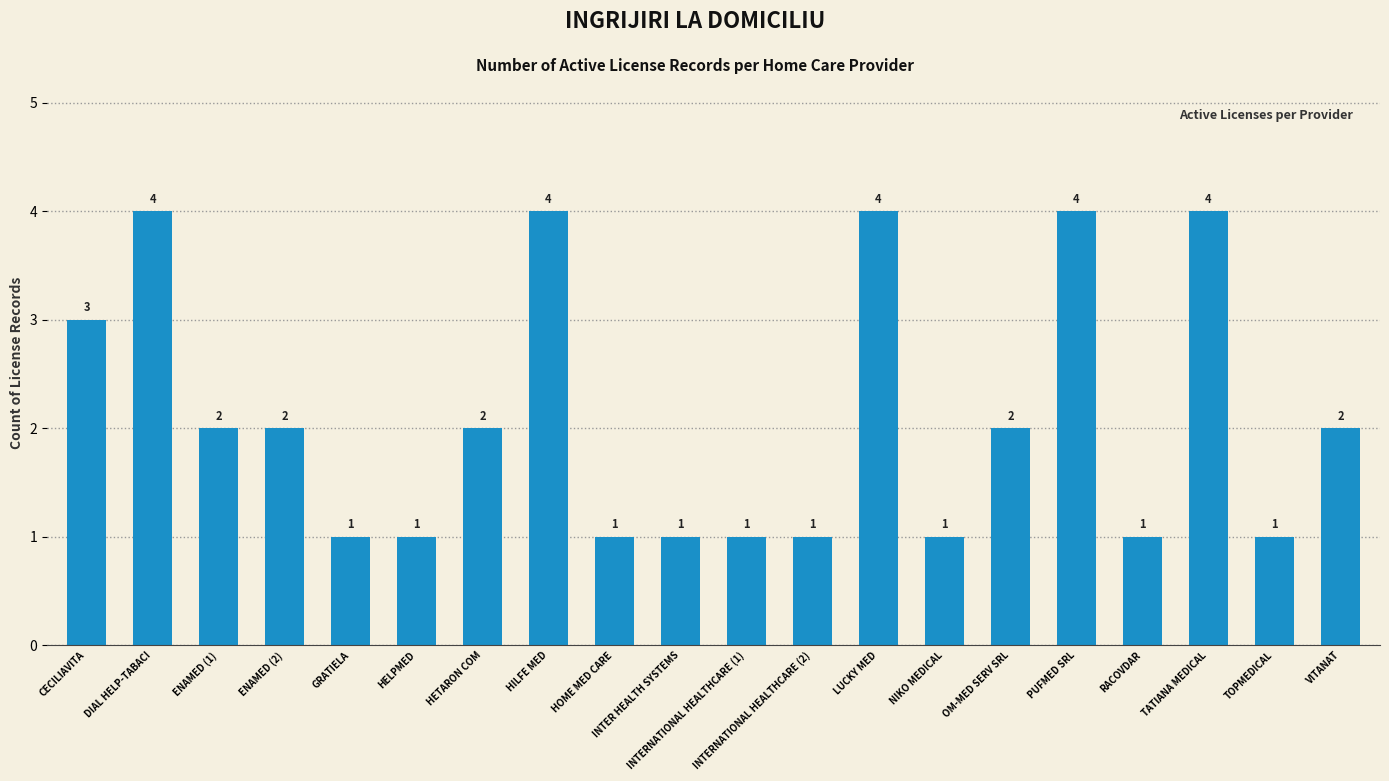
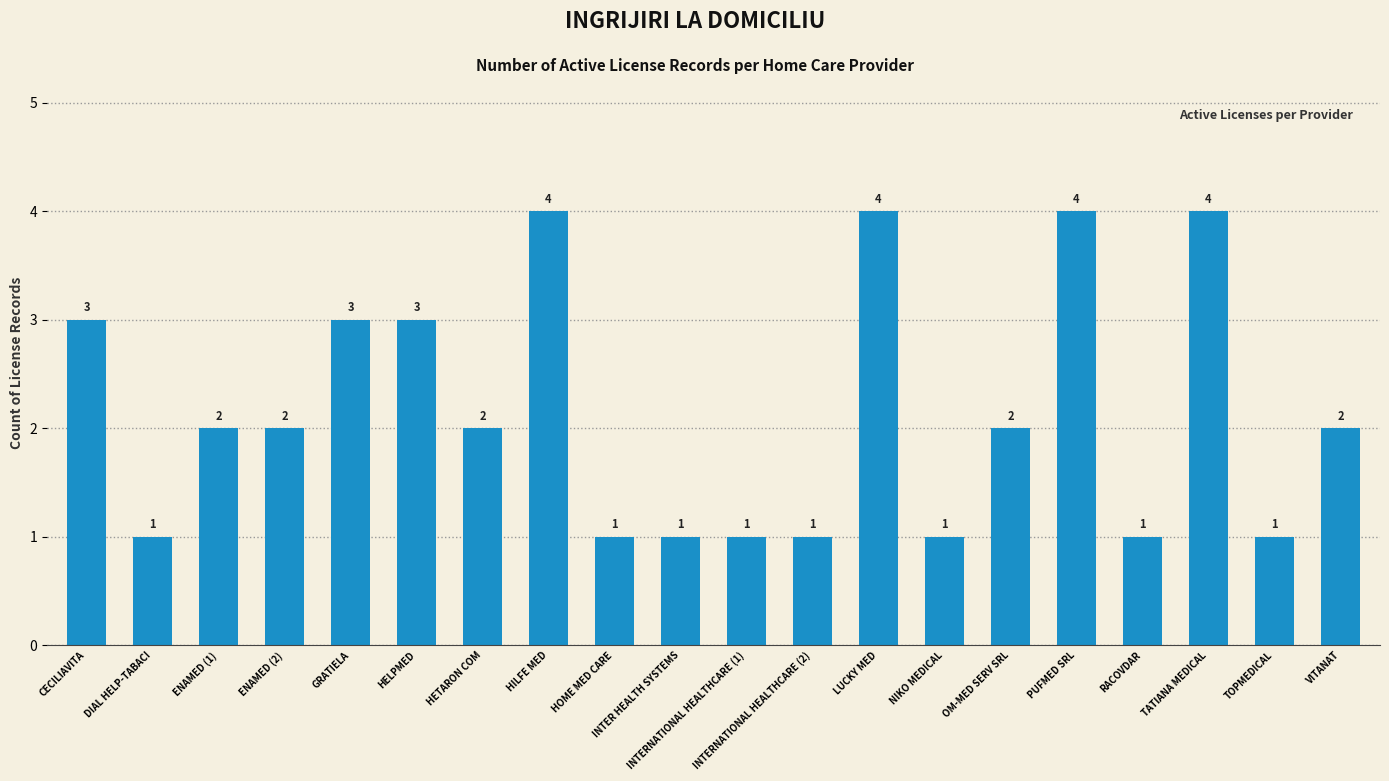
  {
    "CECILIAVITA": 3,
-   "DIAL HELP-TABACI": 4,
+   "DIAL HELP-TABACI": 1,
    "ENAMED (1)": 2,
    "ENAMED (2)": 2,
-   "GRATIELA": 1,
-   "HELPMED": 1,
+   "GRATIELA": 3,
+   "HELPMED": 3,
    "HETARON COM": 2,
    "HILFE MED": 4,
    "HOME MED CARE": 1,
    "INTER HEALTH SYSTEMS": 1,
    "INTERNATIONAL HEALTHCARE (1)": 1,
    "INTERNATIONAL HEALTHCARE (2)": 1,
    "LUCKY MED": 4,
    "NIKO MEDICAL": 1,
    "OM-MED SERV SRL": 2,
    "PUFMED SRL": 4,
    "RACOVDAR": 1,
    "TATIANA MEDICAL": 4,
    "TOPMEDICAL": 1,
    "VITANAT": 2
  }
